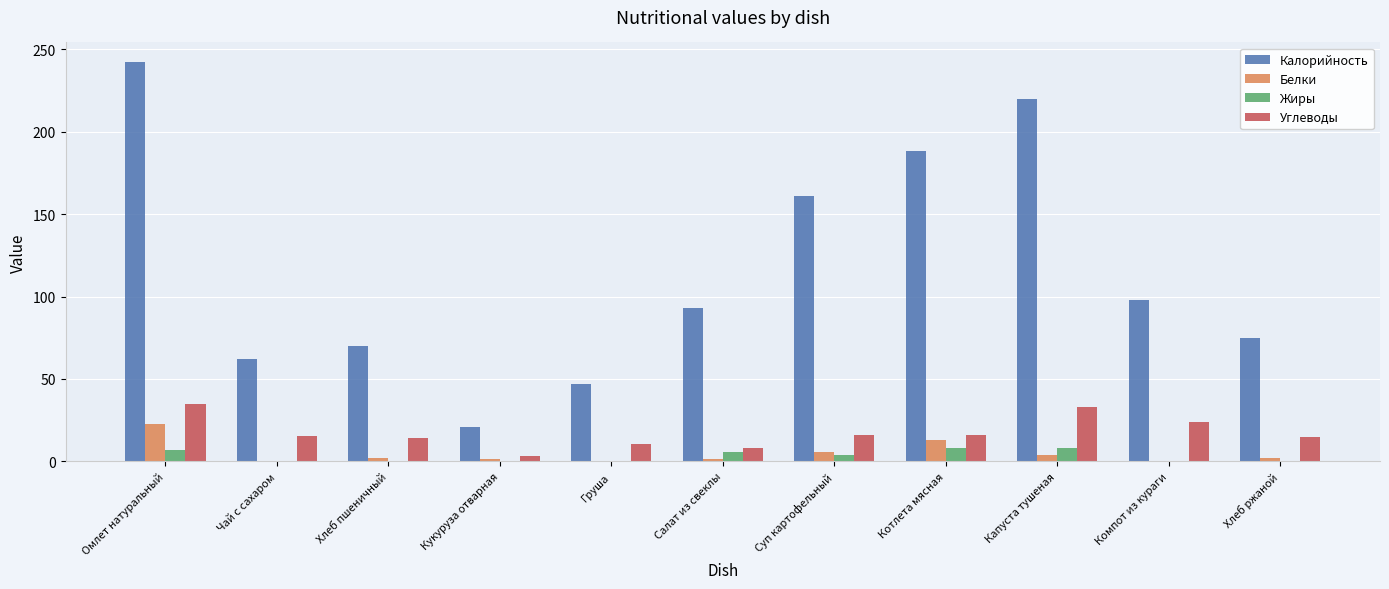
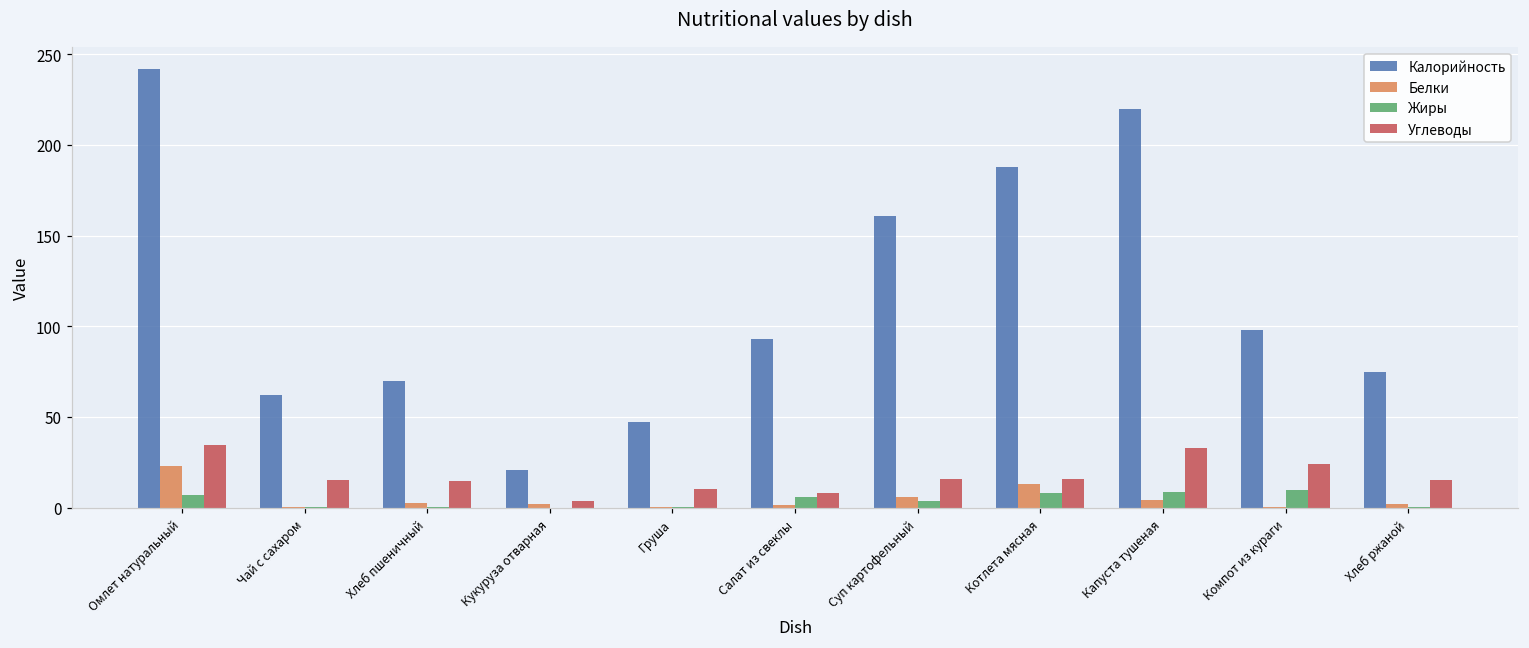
  {
    "Калорийность": {
      "Омлет натуральный": 242,
      "Чай с сахаром": 62,
      "Хлеб пшеничный": 70,
      "Кукуруза отварная": 21,
      "Груша": 47,
      "Салат из свеклы": 93,
      "Суп картофельный": 161,
      "Котлета мясная": 188,
      "Капуста тушеная": 220,
      "Компот из кураги": 98,
      "Хлеб ржаной": 75
    },
    "Жиры": {
      "Омлет натуральный": 7,
      "Салат из свеклы": 6,
      "Суп картофельный": 4,
      "Котлета мясная": 8,
      "Капуста тушеная": 8,
-     "Компот из кураги": 0
+     "Компот из кураги": 10
    }
  }
